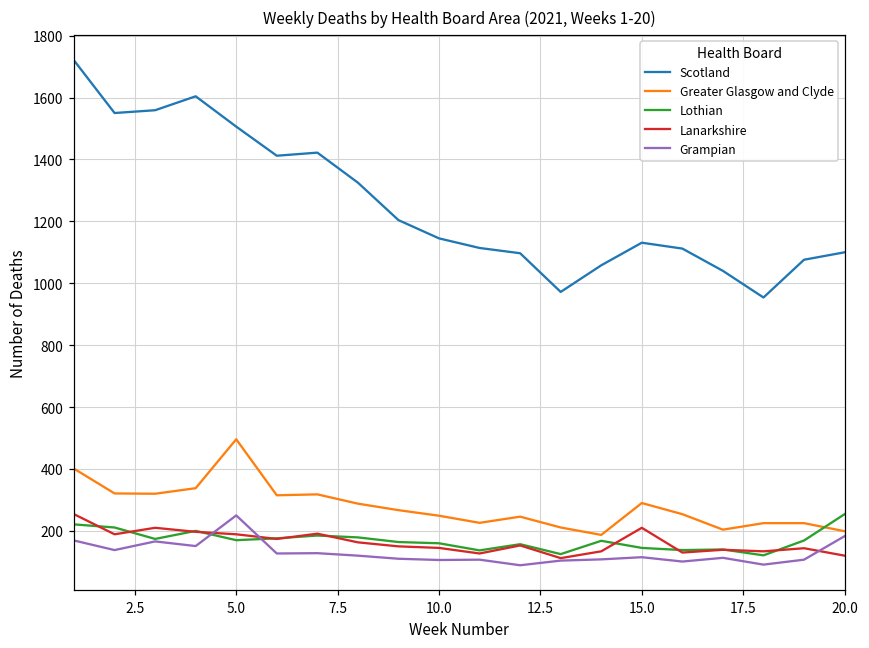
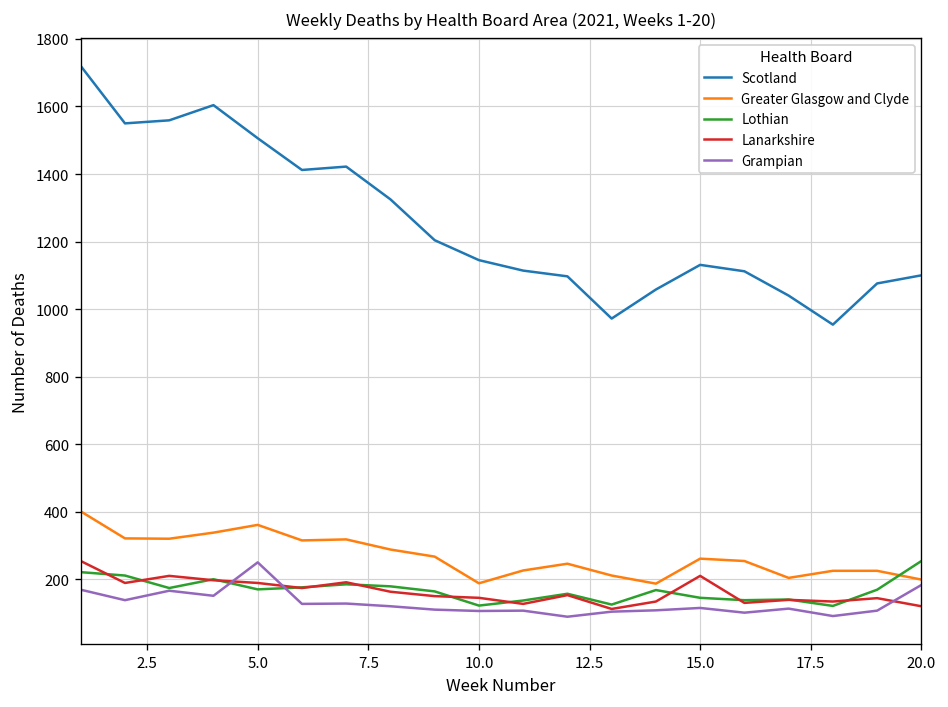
  {
    "Scotland": {
      "5.0": 1510,
      "10.0": 1150,
      "15.0": 1130,
      "20.0": 1100
    },
    "Greater Glasgow and Clyde": {
-     "5.0": 500,
-     "10.0": 250,
-     "15.0": 290,
+     "5.0": 360,
+     "10.0": 190,
+     "15.0": 260,
      "20.0": 200
    },
    "Lothian": {
      "5.0": 170,
-     "10.0": 160,
+     "10.0": 120,
      "15.0": 150,
      "20.0": 250
    },
    "Lanarkshire": {
      "5.0": 190,
      "10.0": 150,
      "15.0": 210,
      "20.0": 120
    },
    "Grampian": {
      "5.0": 250,
      "10.0": 110,
      "15.0": 120,
      "20.0": 180
    }
  }
